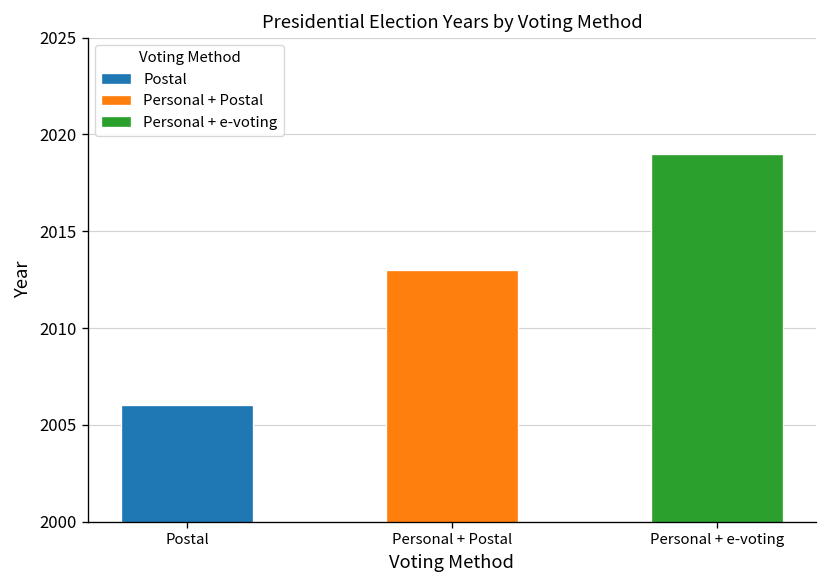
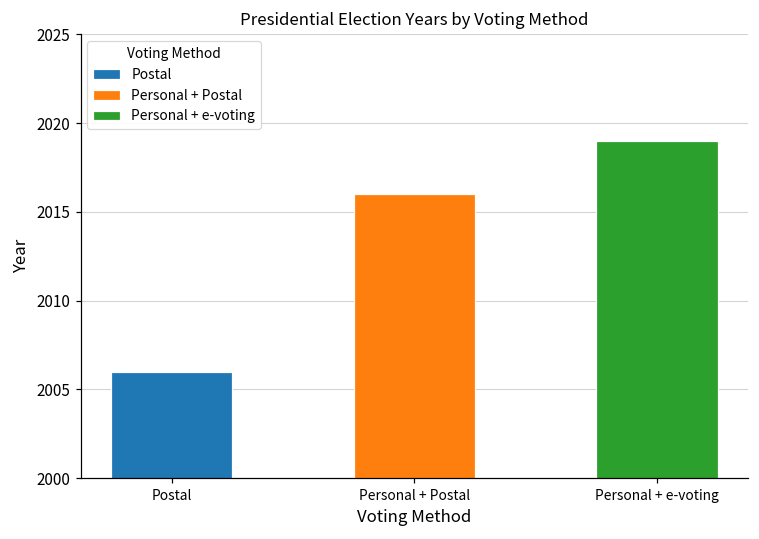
  {
    "Postal": 2006,
-   "Personal + Postal": 2013,
+   "Personal + Postal": 2016,
    "Personal + e-voting": 2019
  }
